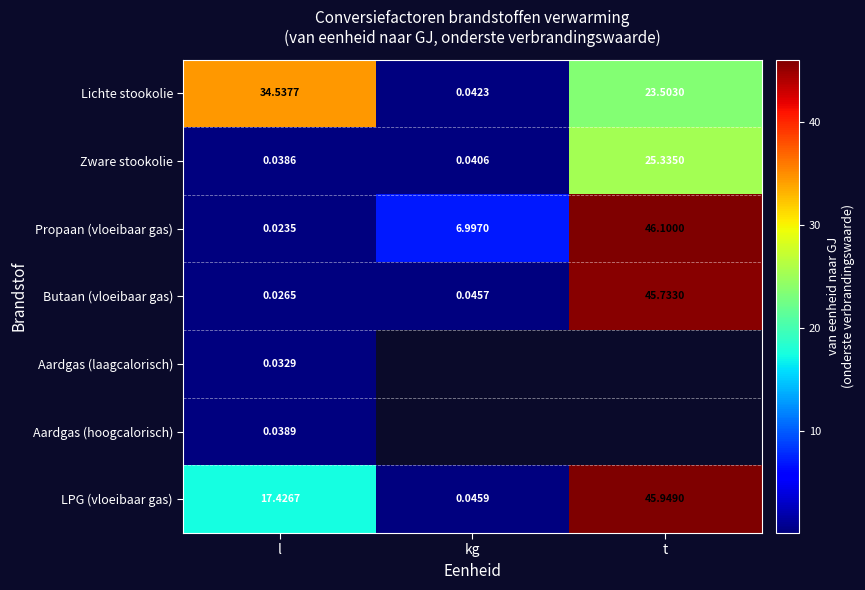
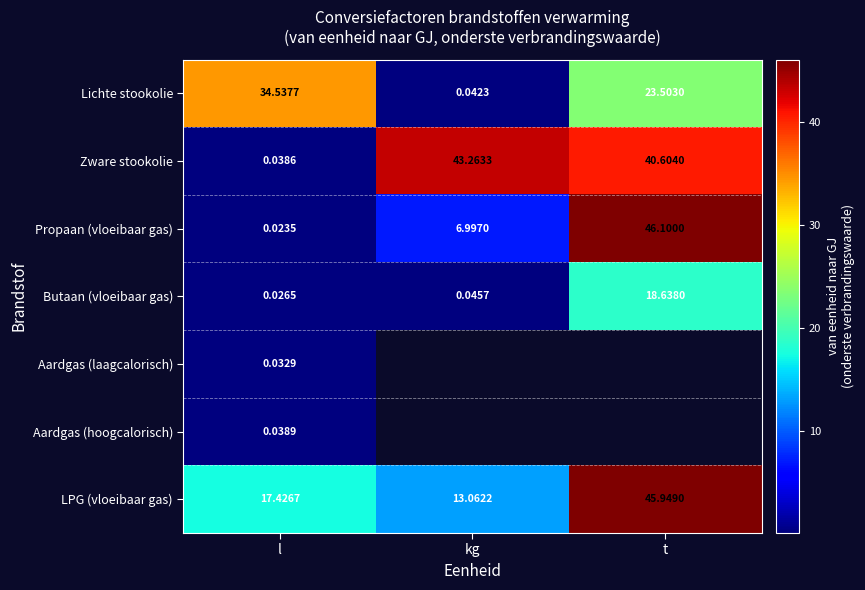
  {
    "Lichte stookolie": {
      "l": 34.5377,
      "kg": 0.0423,
      "t": 23.5030
    },
    "Zware stookolie": {
      "l": 0.0386,
-     "kg": 0.0406,
-     "t": 25.3350
+     "kg": 43.2633,
+     "t": 40.6040
    },
    "Propaan (vloeibaar gas)": {
      "l": 0.0235,
      "kg": 6.9970,
      "t": 46.1000
    },
    "Butaan (vloeibaar gas)": {
      "l": 0.0265,
      "kg": 0.0457,
-     "t": 45.7330
+     "t": 18.6380
    },
    "Aardgas (laagcalorisch)": {
      "l": 0.0329
    },
    "Aardgas (hoogcalorisch)": {
      "l": 0.0389
    },
    "LPG (vloeibaar gas)": {
      "l": 17.4267,
-     "kg": 0.0459,
+     "kg": 13.0622,
      "t": 45.9490
    }
  }
